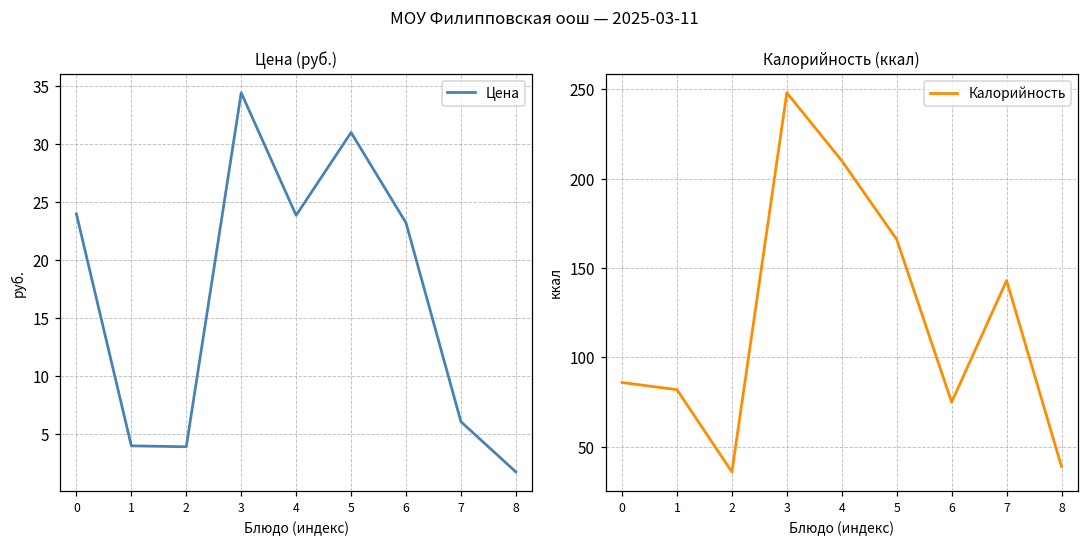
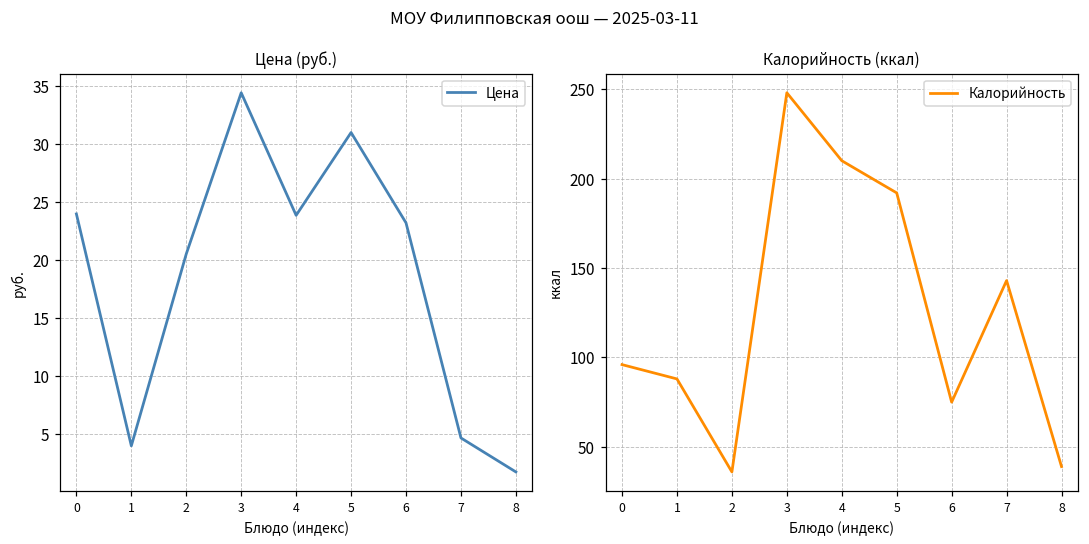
  {
    "Цена (руб.)": {
      "0": 24.0,
      "1": 4.0,
-     "2": 3.9,
+     "2": 20.6,
      "3": 34.5,
      "4": 23.9,
      "5": 31.0,
      "6": 23.2,
-     "7": 6.1,
+     "7": 4.7,
      "8": 1.8
    },
    "Калорийность (ккал)": {
-     "0": 86,
-     "1": 82,
+     "0": 96,
+     "1": 88,
      "2": 36,
      "3": 248,
      "4": 210,
-     "5": 166,
+     "5": 192,
      "6": 75,
      "7": 143,
      "8": 39
    }
  }
